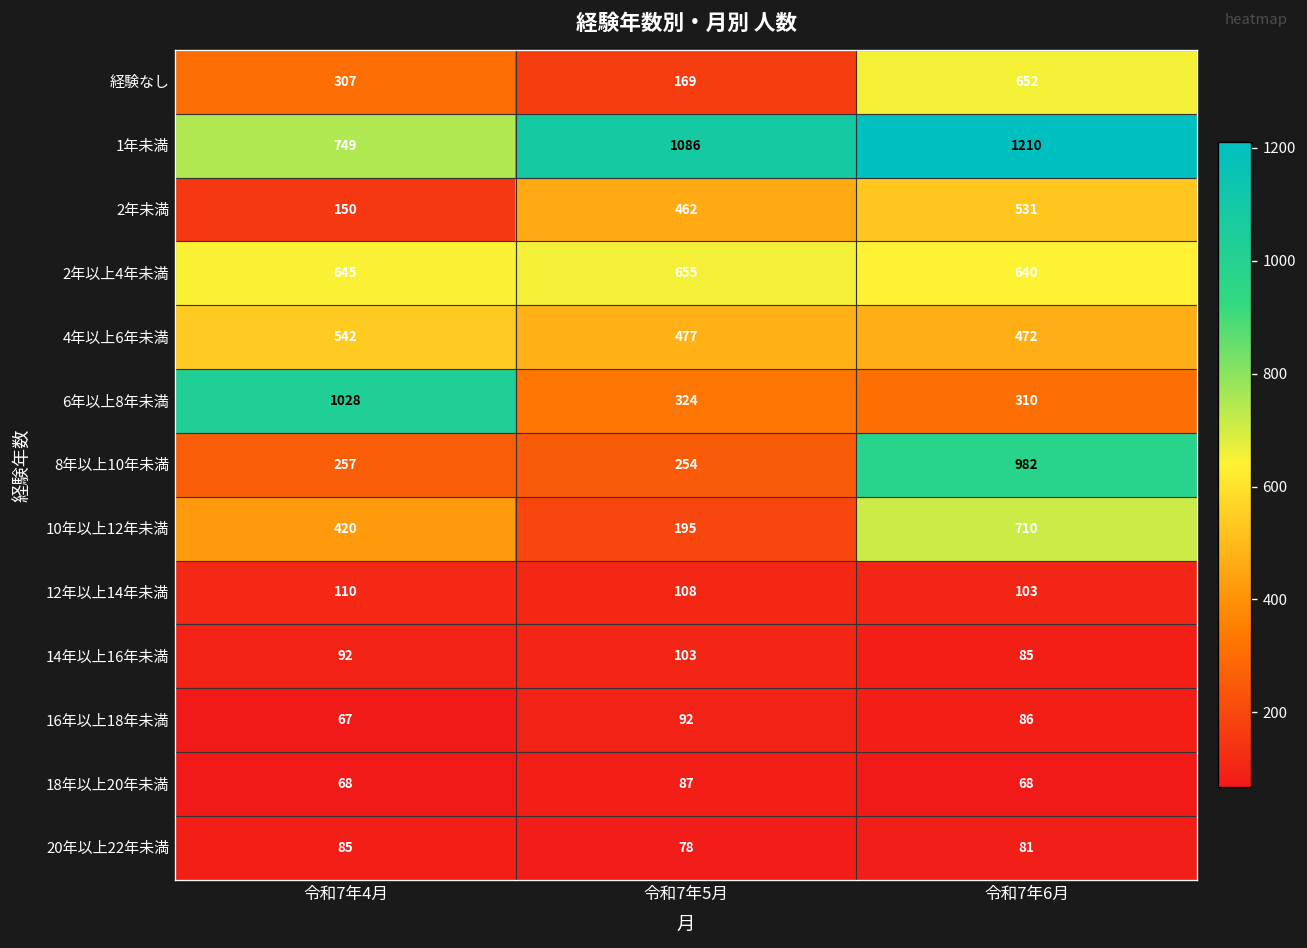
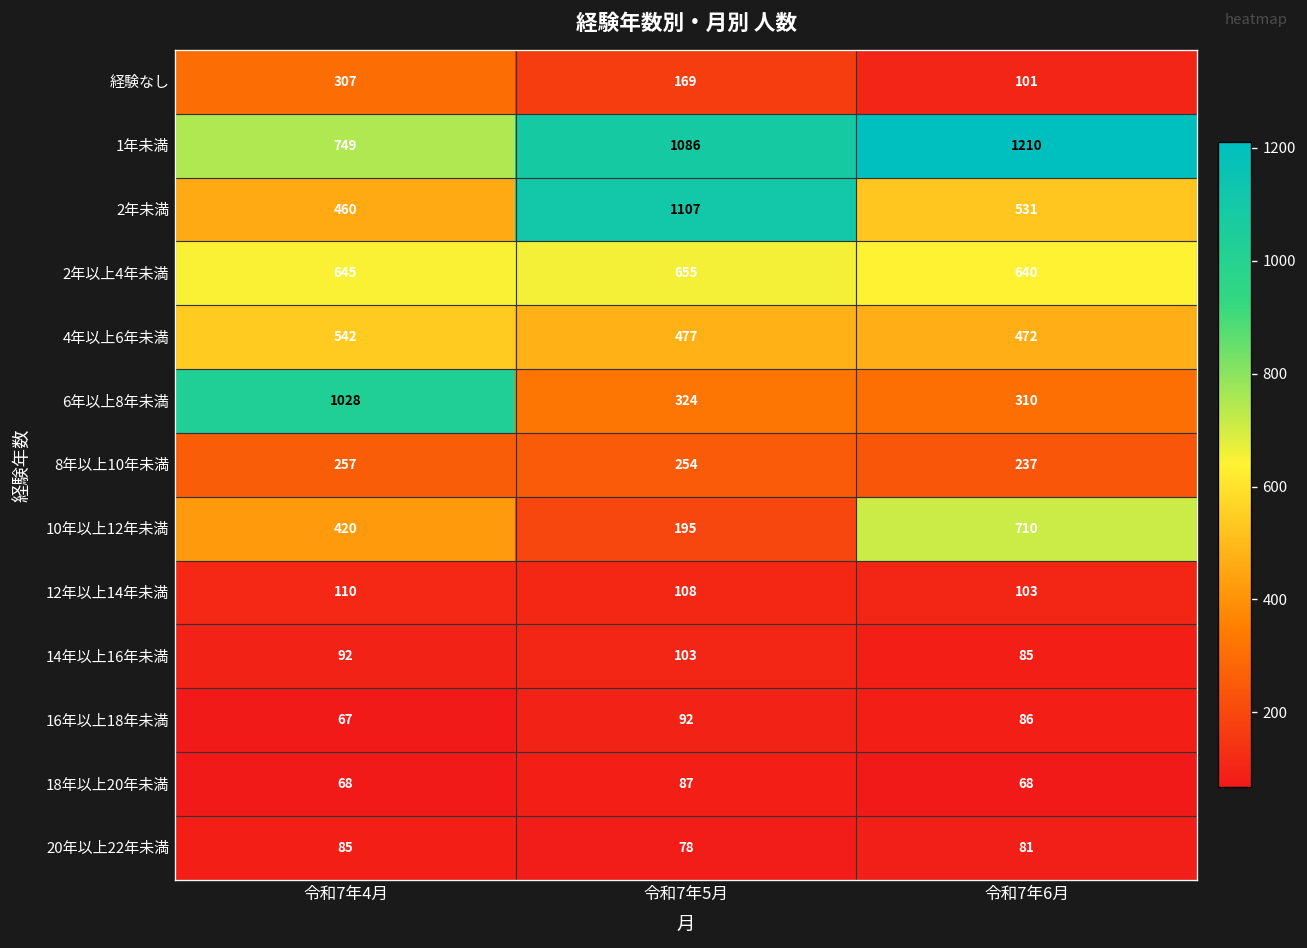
  {
    "経験なし": {
      "令和7年4月": 307,
      "令和7年5月": 169,
-     "令和7年6月": 652
+     "令和7年6月": 101
    },
    "1年未満": {
      "令和7年4月": 749,
      "令和7年5月": 1086,
      "令和7年6月": 1210
    },
    "2年未満": {
-     "令和7年4月": 150,
-     "令和7年5月": 462,
+     "令和7年4月": 460,
+     "令和7年5月": 1107,
      "令和7年6月": 531
    },
    "2年以上4年未満": {
      "令和7年4月": 645,
      "令和7年5月": 655,
      "令和7年6月": 640
    },
    "4年以上6年未満": {
      "令和7年4月": 542,
      "令和7年5月": 477,
      "令和7年6月": 472
    },
    "6年以上8年未満": {
      "令和7年4月": 1028,
      "令和7年5月": 324,
      "令和7年6月": 310
    },
    "8年以上10年未満": {
      "令和7年4月": 257,
      "令和7年5月": 254,
-     "令和7年6月": 982
+     "令和7年6月": 237
    },
    "10年以上12年未満": {
      "令和7年4月": 420,
      "令和7年5月": 195,
      "令和7年6月": 710
    },
    "12年以上14年未満": {
      "令和7年4月": 110,
      "令和7年5月": 108,
      "令和7年6月": 103
    },
    "14年以上16年未満": {
      "令和7年4月": 92,
      "令和7年5月": 103,
      "令和7年6月": 85
    },
    "16年以上18年未満": {
      "令和7年4月": 67,
      "令和7年5月": 92,
      "令和7年6月": 86
    },
    "18年以上20年未満": {
      "令和7年4月": 68,
      "令和7年5月": 87,
      "令和7年6月": 68
    },
    "20年以上22年未満": {
      "令和7年4月": 85,
      "令和7年5月": 78,
      "令和7年6月": 81
    }
  }
